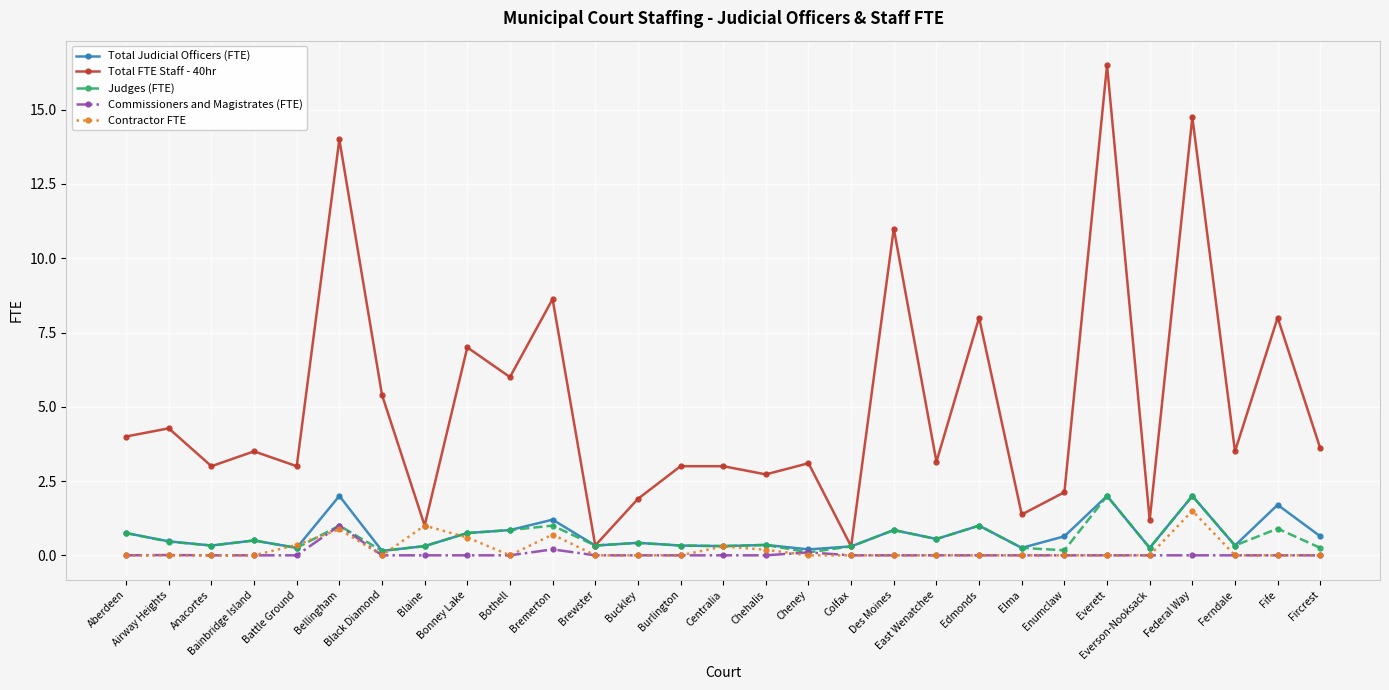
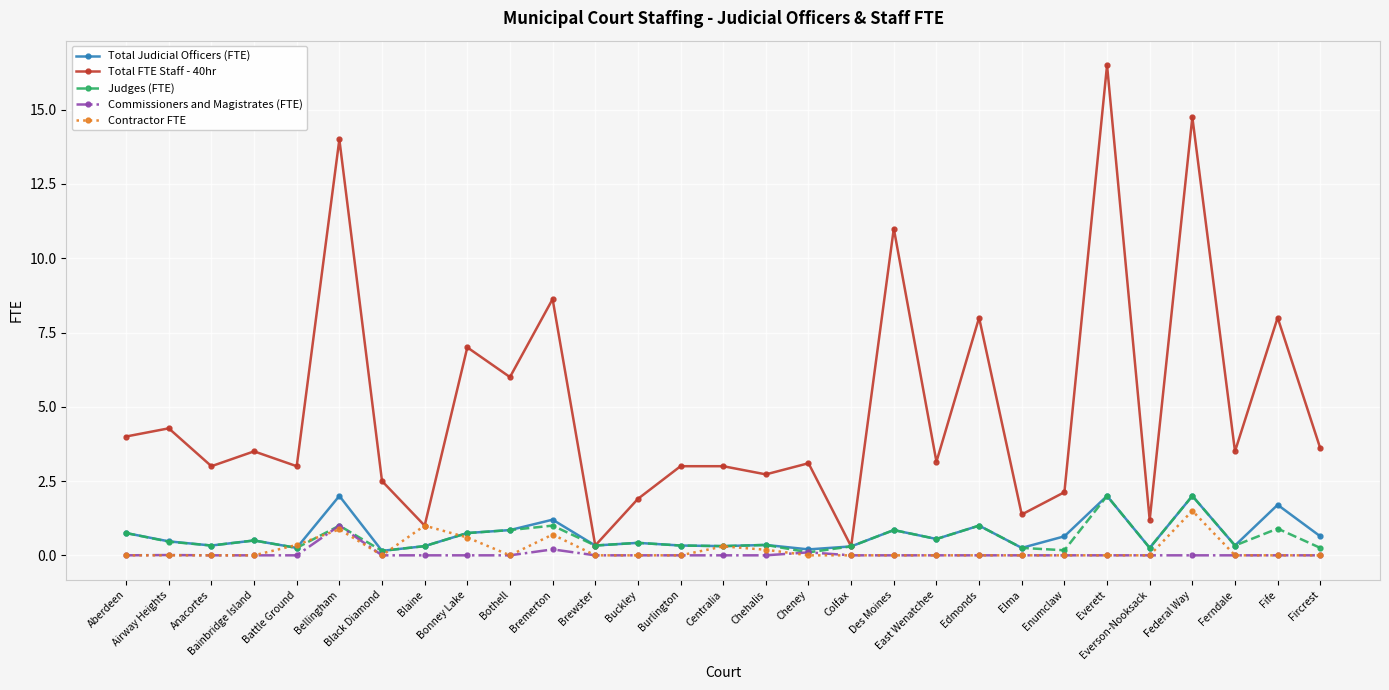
  {
    "Total Judicial Officers (FTE)": {
      "Bellingham": 2.0,
      "Bremerton": 1.2,
      "Cheney": 0.2,
      "Enumclaw": 0.6,
      "Fife": 1.7,
      "Fircrest": 0.6
    },
    "Total FTE Staff - 40hr": {
      "Aberdeen": 4.0,
      "Airway Heights": 4.3,
      "Anacortes": 3.0,
      "Bainbridge Island": 3.5,
      "Battle Ground": 3.0,
      "Bellingham": 14.0,
-     "Black Diamond": 5.4,
+     "Black Diamond": 2.5,
      "Bonney Lake": 7.0,
      "Bothell": 6.0,
      "Bremerton": 8.6,
      "Buckley": 1.9,
      "Burlington": 3.0,
      "Centralia": 3.0,
      "Chehalis": 2.7,
      "Cheney": 3.1,
      "Des Moines": 11.0,
      "East Wenatchee": 3.2,
      "Edmonds": 8.0,
      "Elma": 1.4,
      "Enumclaw": 2.1,
      "Everett": 16.5,
      "Everson-Nooksack": 1.2,
      "Federal Way": 14.8,
      "Ferndale": 3.5,
      "Fife": 8.0,
      "Fircrest": 3.6
    },
    "Judges (FTE)": {
      "Bremerton": 1.0,
      "Enumclaw": 0.2,
      "Fife": 0.9,
      "Fircrest": 0.3
    },
    "Commissioners and Magistrates (FTE)": {
      "Battle Ground": 0.0,
      "Blaine": 0.0,
      "Bonney Lake": 0.0,
      "Bremerton": 0.2,
      "Centralia": 0.0,
      "Chehalis": 0.0,
      "Federal Way": 0.0
    },
    "Contractor FTE": {
      "Battle Ground": 0.4,
      "Bellingham": 0.9,
      "Bonney Lake": 0.6,
      "Bremerton": 0.7,
      "Chehalis": 0.2,
      "Cheney": 0.0,
      "Federal Way": 1.5
    }
  }
